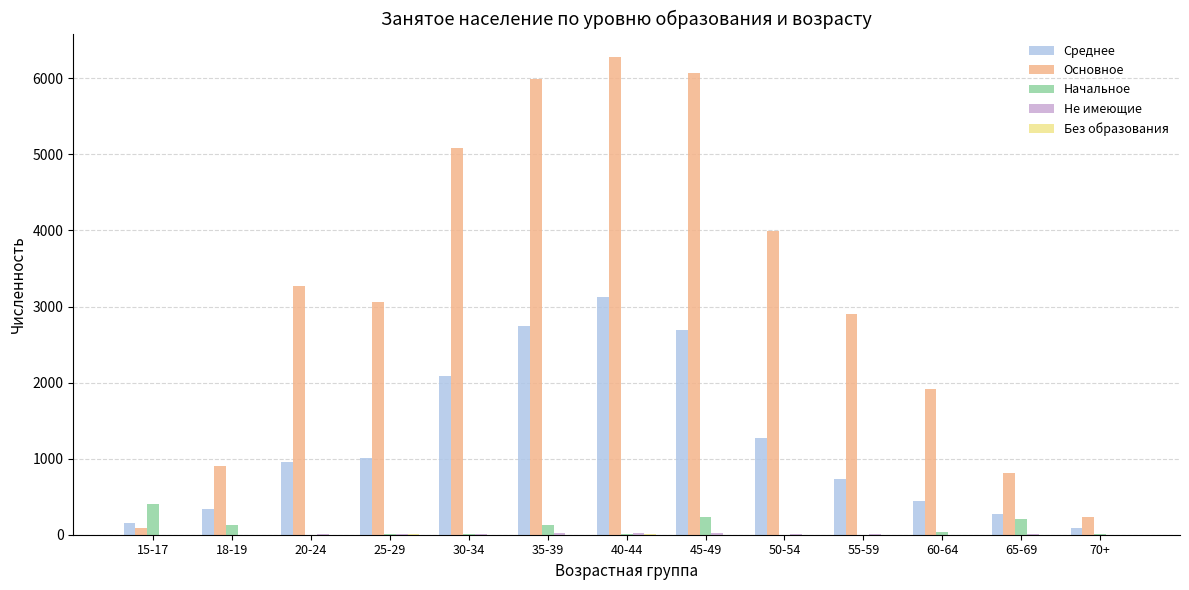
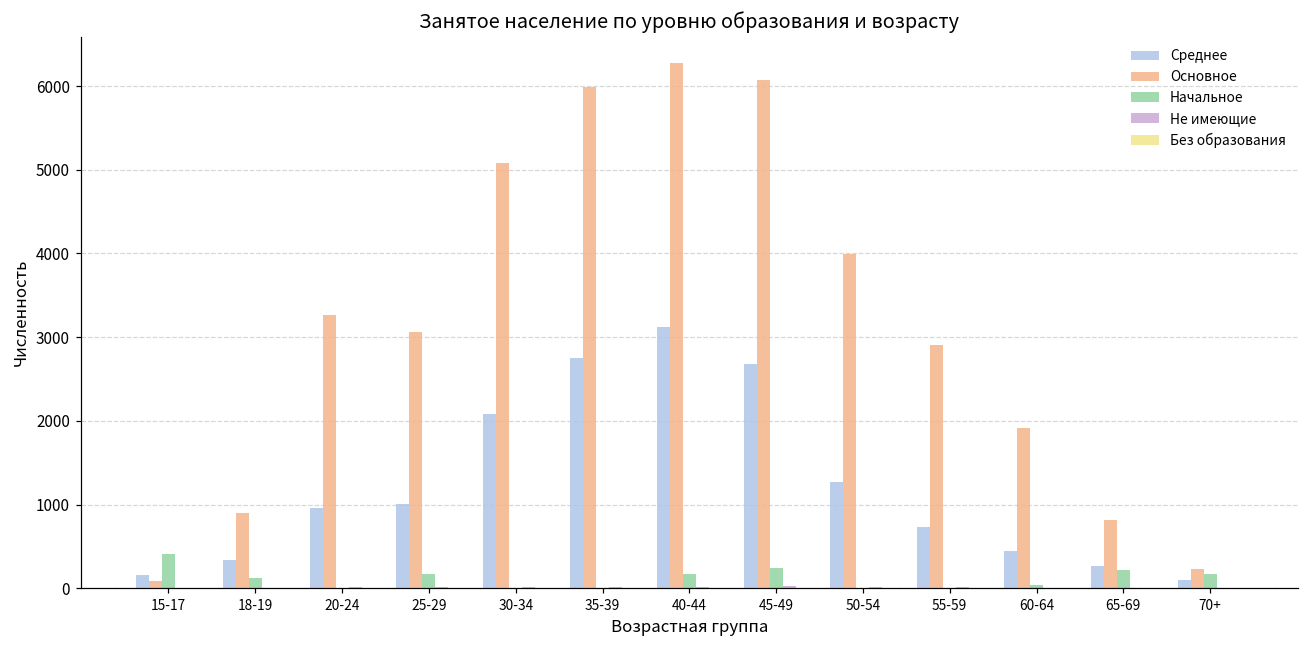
  {
    "Начальное": {
      "15-17": 400,
      "18-19": 100,
-     "25-29": 0,
-     "35-39": 100,
-     "40-44": 0,
+     "25-29": 200,
+     "35-39": 0,
+     "40-44": 200,
      "45-49": 200,
      "55-59": 0,
      "60-64": 0,
      "65-69": 200,
-     "70+": 0
+     "70+": 200
    }
  }
